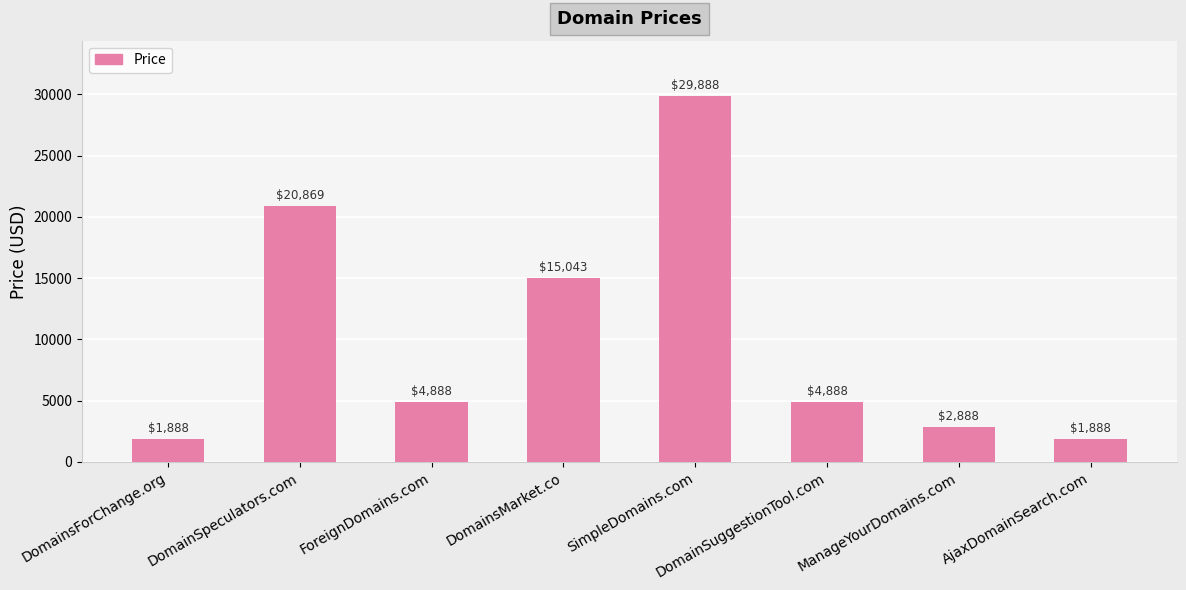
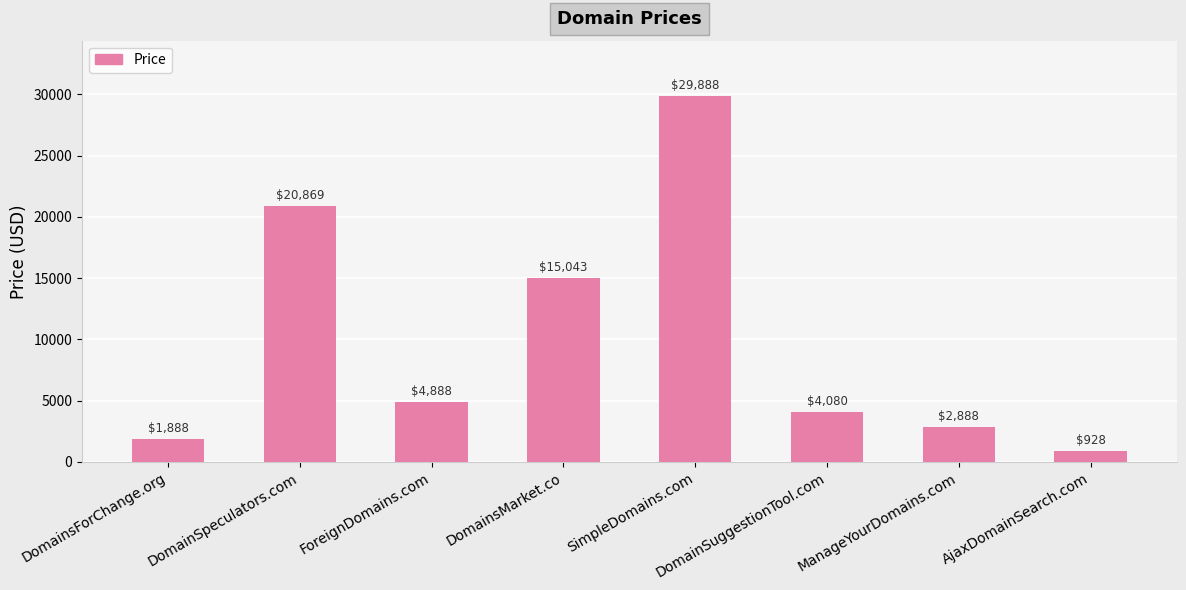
  {
    "DomainsForChange.org": "$1,888",
    "DomainSpeculators.com": "$20,869",
    "ForeignDomains.com": "$4,888",
    "DomainsMarket.co": "$15,043",
    "SimpleDomains.com": "$29,888",
-   "DomainSuggestionTool.com": "$4,888",
+   "DomainSuggestionTool.com": "$4,080",
    "ManageYourDomains.com": "$2,888",
-   "AjaxDomainSearch.com": "$1,888"
+   "AjaxDomainSearch.com": "$928"
  }
